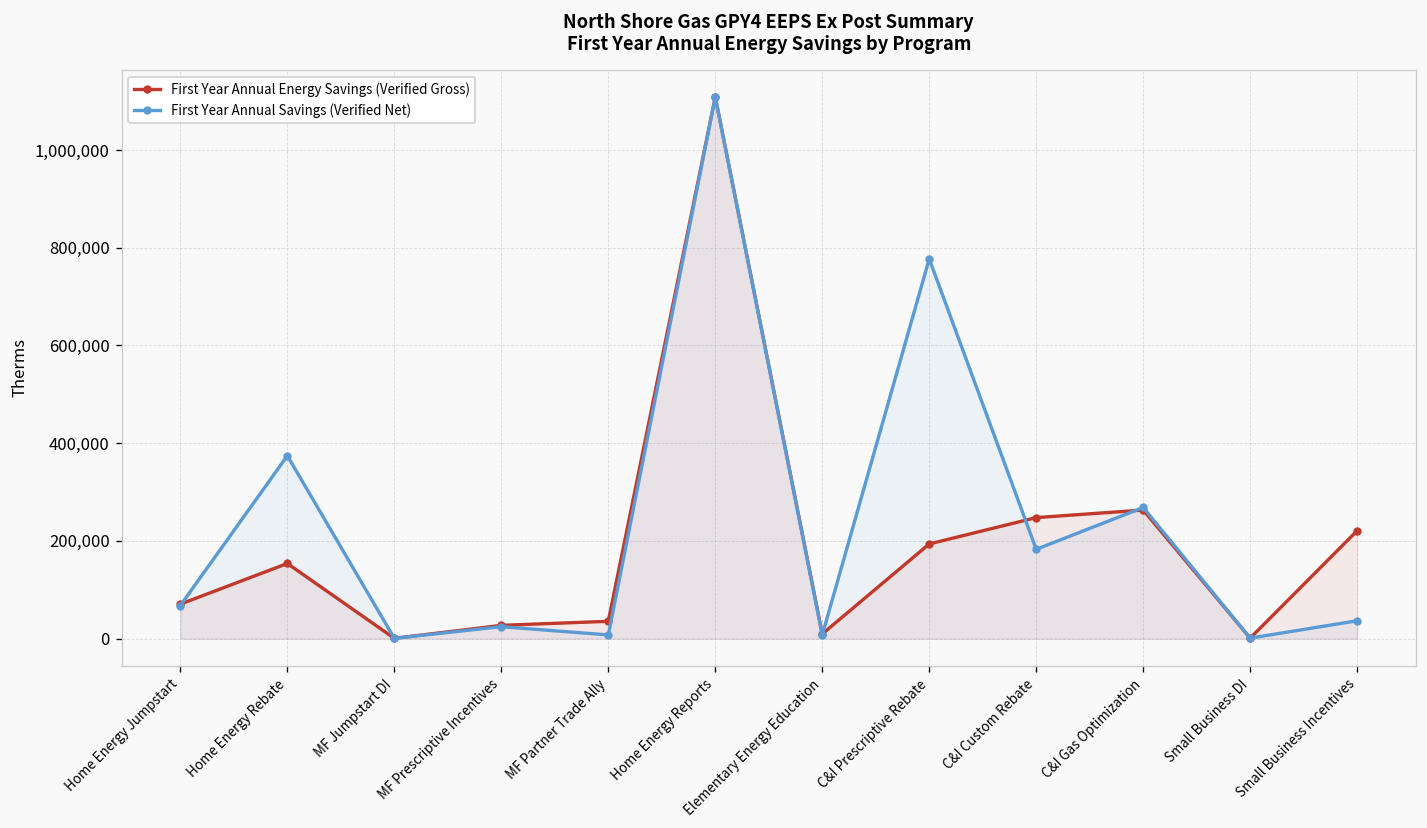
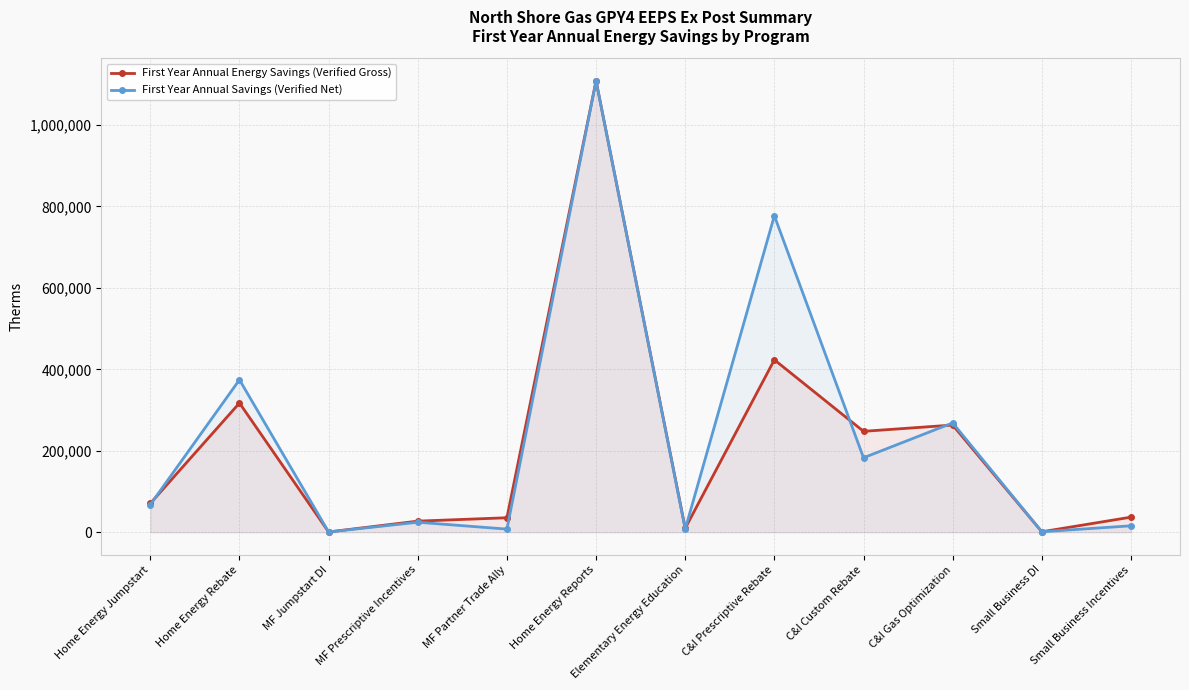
  {
    "First Year Annual Energy Savings (Verified Gross)": {
-     "Home Energy Rebate": "150,000",
+     "Home Energy Rebate": "320,000",
      "MF Partner Trade Ally": "40,000",
-     "C&I Prescriptive Rebate": "190,000",
+     "C&I Prescriptive Rebate": "420,000",
      "C&I Custom Rebate": "250,000",
-     "Small Business Incentives": "220,000"
+     "Small Business Incentives": "40,000"
    },
    "First Year Annual Savings (Verified Net)": {
      "Home Energy Rebate": "370,000",
      "MF Partner Trade Ally": "10,000",
      "C&I Prescriptive Rebate": "780,000",
      "C&I Custom Rebate": "180,000",
-     "Small Business Incentives": "40,000"
+     "Small Business Incentives": "20,000"
    }
  }
